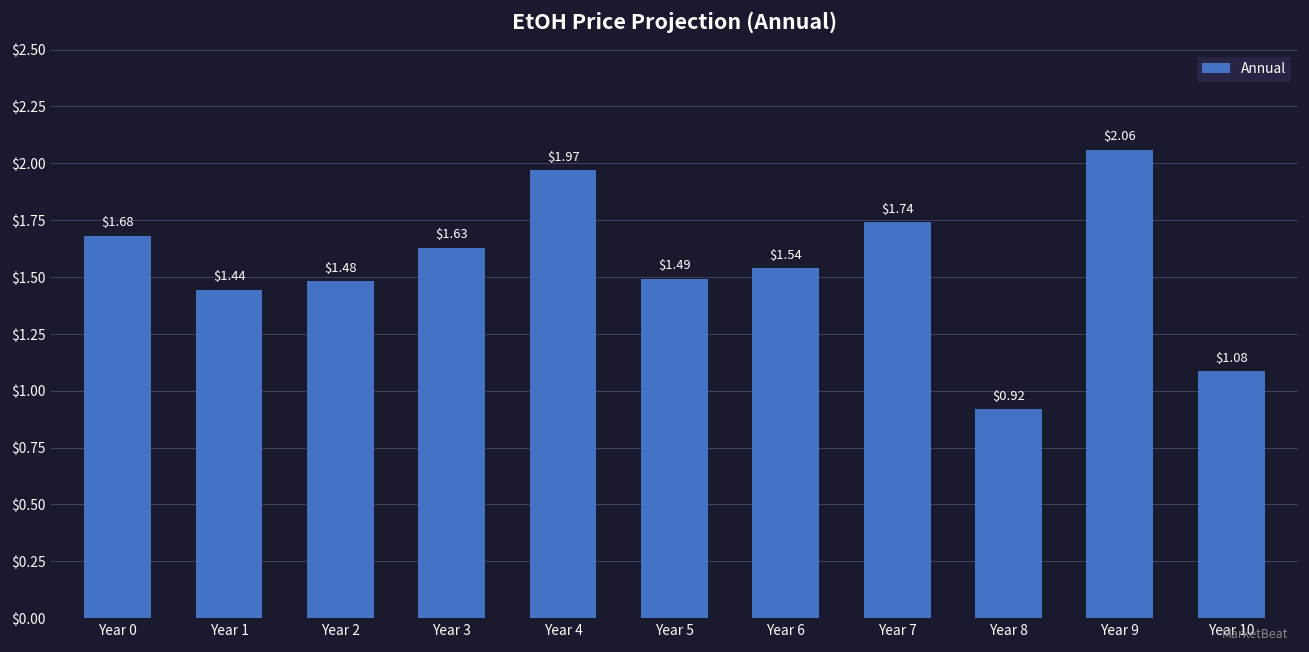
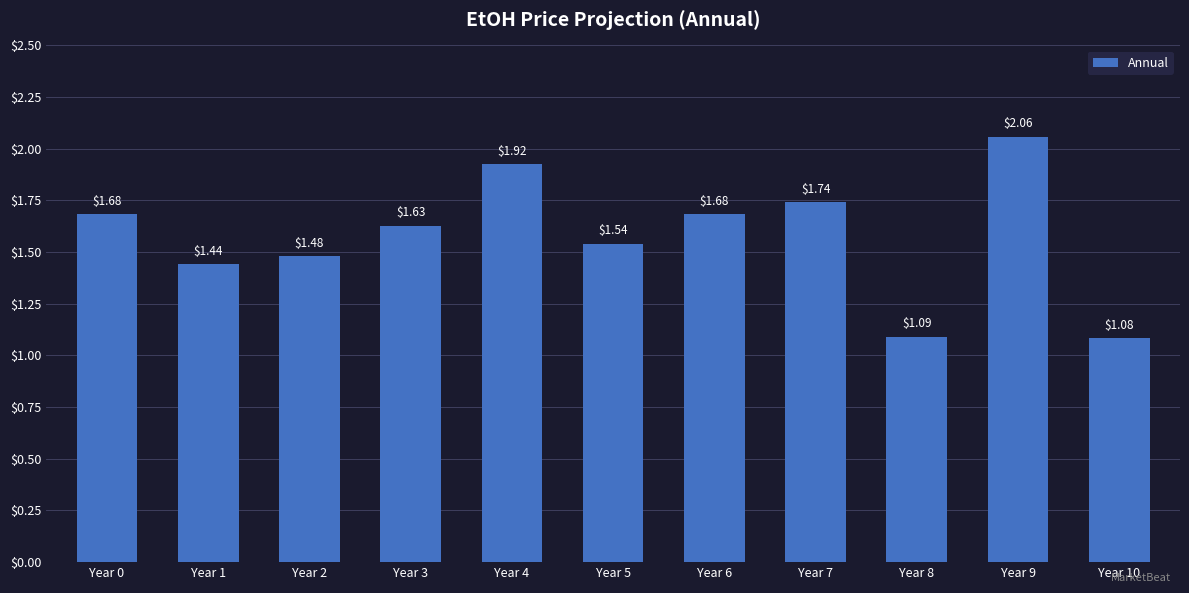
  {
    "Year 0": "$1.68",
    "Year 1": "$1.44",
    "Year 2": "$1.48",
    "Year 3": "$1.63",
-   "Year 4": "$1.97",
-   "Year 5": "$1.49",
-   "Year 6": "$1.54",
+   "Year 4": "$1.92",
+   "Year 5": "$1.54",
+   "Year 6": "$1.68",
    "Year 7": "$1.74",
-   "Year 8": "$0.92",
+   "Year 8": "$1.09",
    "Year 9": "$2.06",
    "Year 10": "$1.08"
  }
